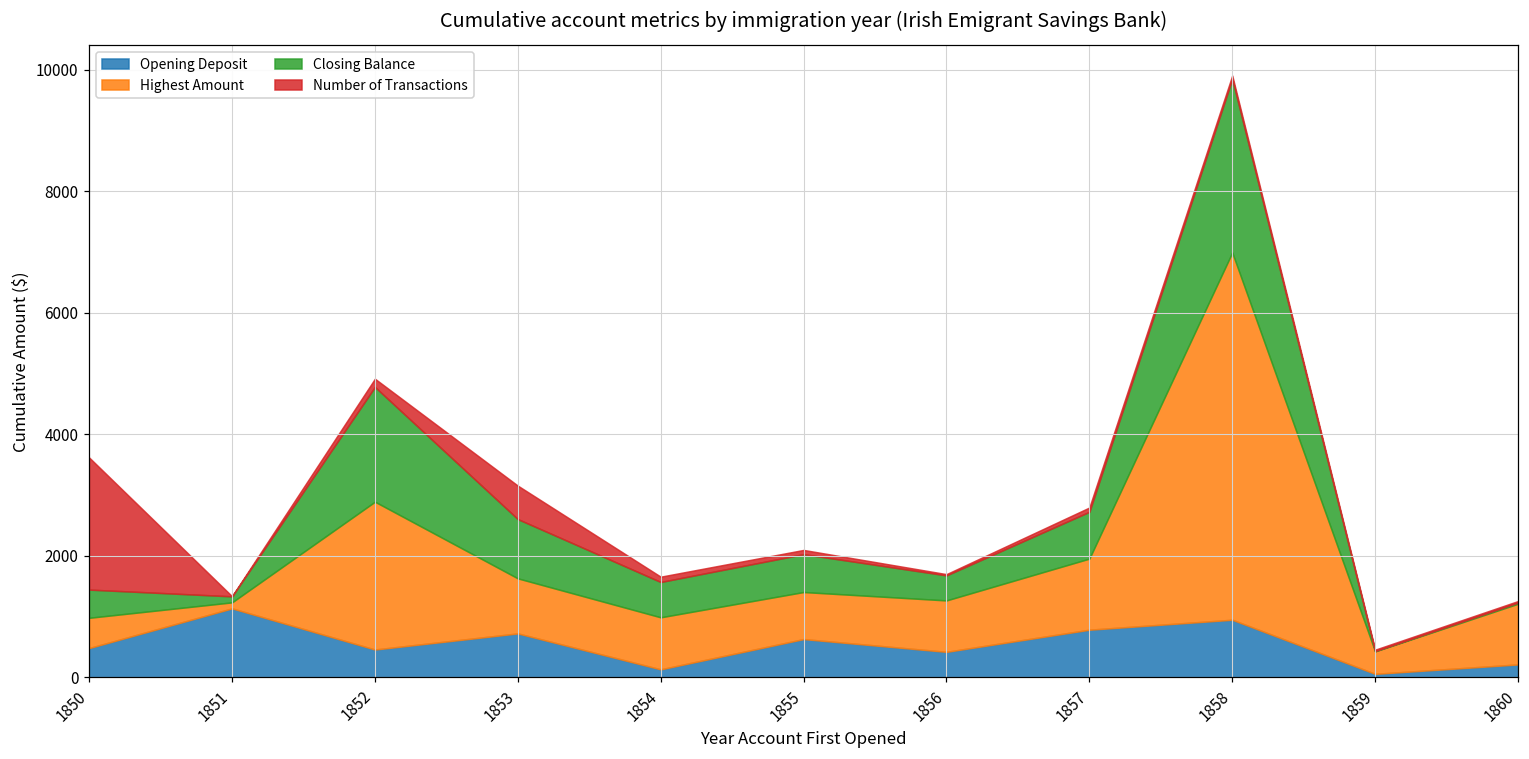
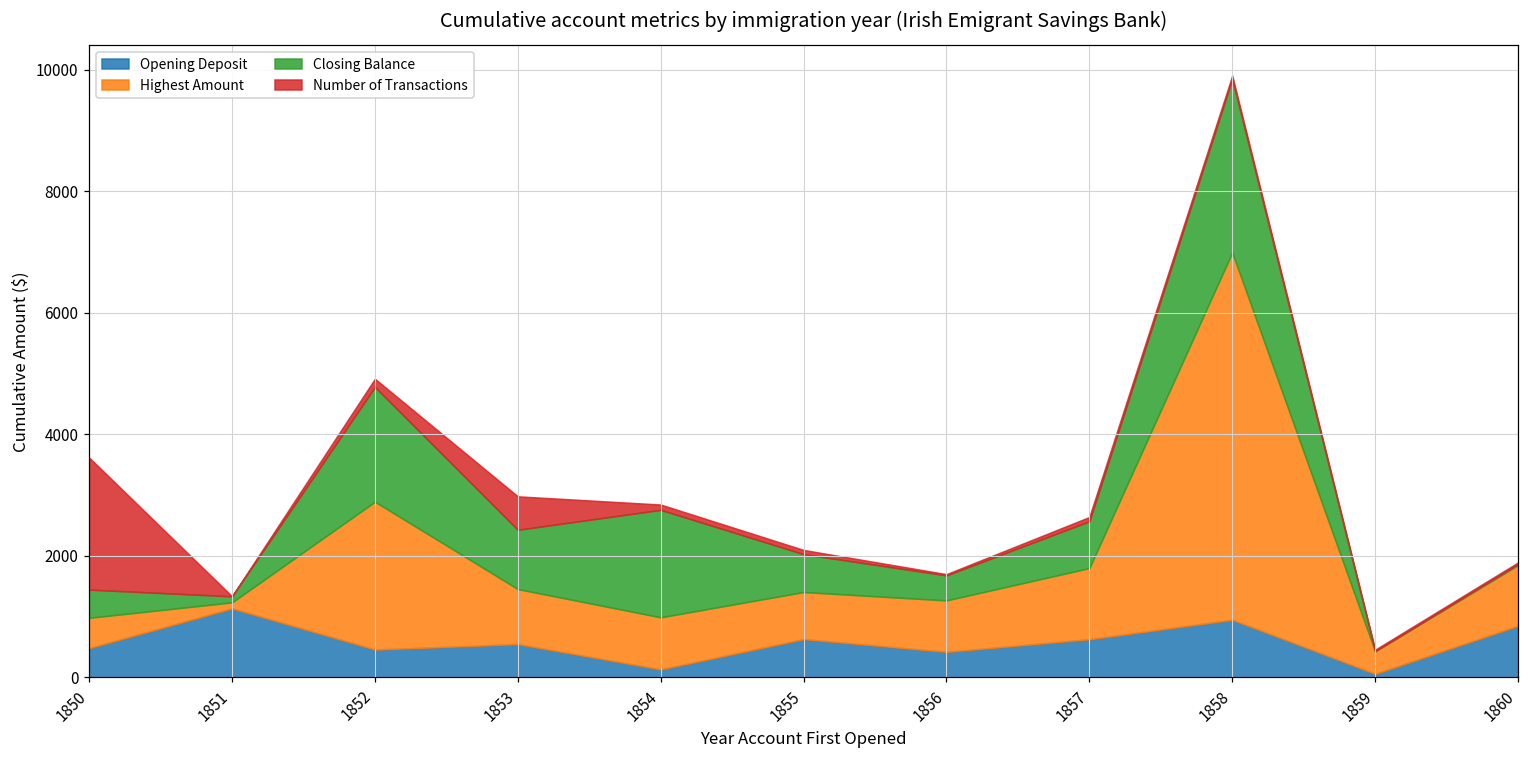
  {
    "Opening Deposit": {
      "1850": 500,
      "1851": 1100,
      "1852": 500,
-     "1853": 700,
+     "1853": 500,
      "1854": 100,
      "1855": 600,
      "1856": 400,
-     "1857": 800,
+     "1857": 600,
      "1858": 1000,
      "1859": 100,
-     "1860": 200
+     "1860": 900
    },
    "Highest Amount": {
      "1850": 500,
      "1851": 100,
      "1852": 2400,
      "1853": 900,
      "1854": 900,
      "1855": 800,
      "1856": 800,
      "1857": 1200,
      "1858": 6000
    },
    "Closing Balance": {
      "1850": 500,
      "1852": 1900,
      "1853": 1000,
-     "1854": 600,
+     "1854": 1800,
      "1855": 600,
      "1857": 800,
      "1858": 2900
    },
    "Number of Transactions": {
      "1850": 2200,
      "1852": 100,
      "1853": 600,
      "1854": 100,
      "1855": 100,
      "1857": 100,
      "1858": 100
    }
  }
